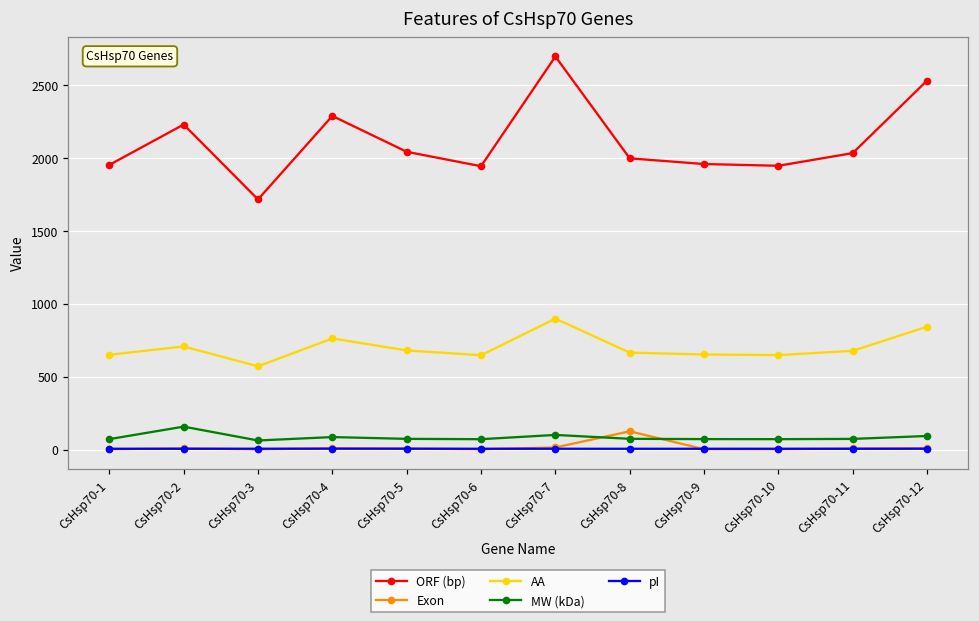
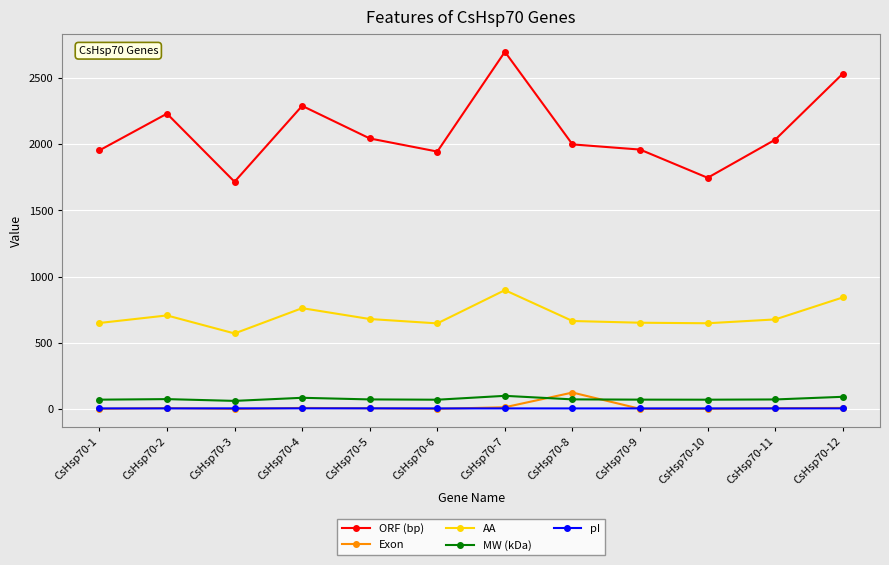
  {
    "ORF (bp)": {
      "CsHsp70-1": 1950,
      "CsHsp70-2": 2230,
      "CsHsp70-3": 1720,
      "CsHsp70-4": 2290,
      "CsHsp70-5": 2040,
      "CsHsp70-6": 1940,
      "CsHsp70-7": 2700,
      "CsHsp70-8": 2000,
      "CsHsp70-9": 1960,
-     "CsHsp70-10": 1950,
+     "CsHsp70-10": 1750,
      "CsHsp70-11": 2030,
      "CsHsp70-12": 2530
    },
    "Exon": {
      "CsHsp70-8": 130
    },
    "AA": {
      "CsHsp70-1": 650,
      "CsHsp70-2": 710,
      "CsHsp70-3": 570,
      "CsHsp70-4": 760,
      "CsHsp70-5": 680,
      "CsHsp70-6": 650,
      "CsHsp70-7": 900,
      "CsHsp70-8": 670,
      "CsHsp70-9": 650,
      "CsHsp70-10": 650,
      "CsHsp70-11": 680,
      "CsHsp70-12": 840
    },
    "MW (kDa)": {
      "CsHsp70-1": 70,
-     "CsHsp70-2": 160,
+     "CsHsp70-2": 80,
      "CsHsp70-3": 60,
      "CsHsp70-4": 90,
      "CsHsp70-5": 70,
      "CsHsp70-6": 70,
      "CsHsp70-7": 100,
      "CsHsp70-8": 70,
      "CsHsp70-9": 70,
      "CsHsp70-10": 70,
      "CsHsp70-11": 70,
      "CsHsp70-12": 90
    },
    "pI": {
      "CsHsp70-8": 10
    }
  }
